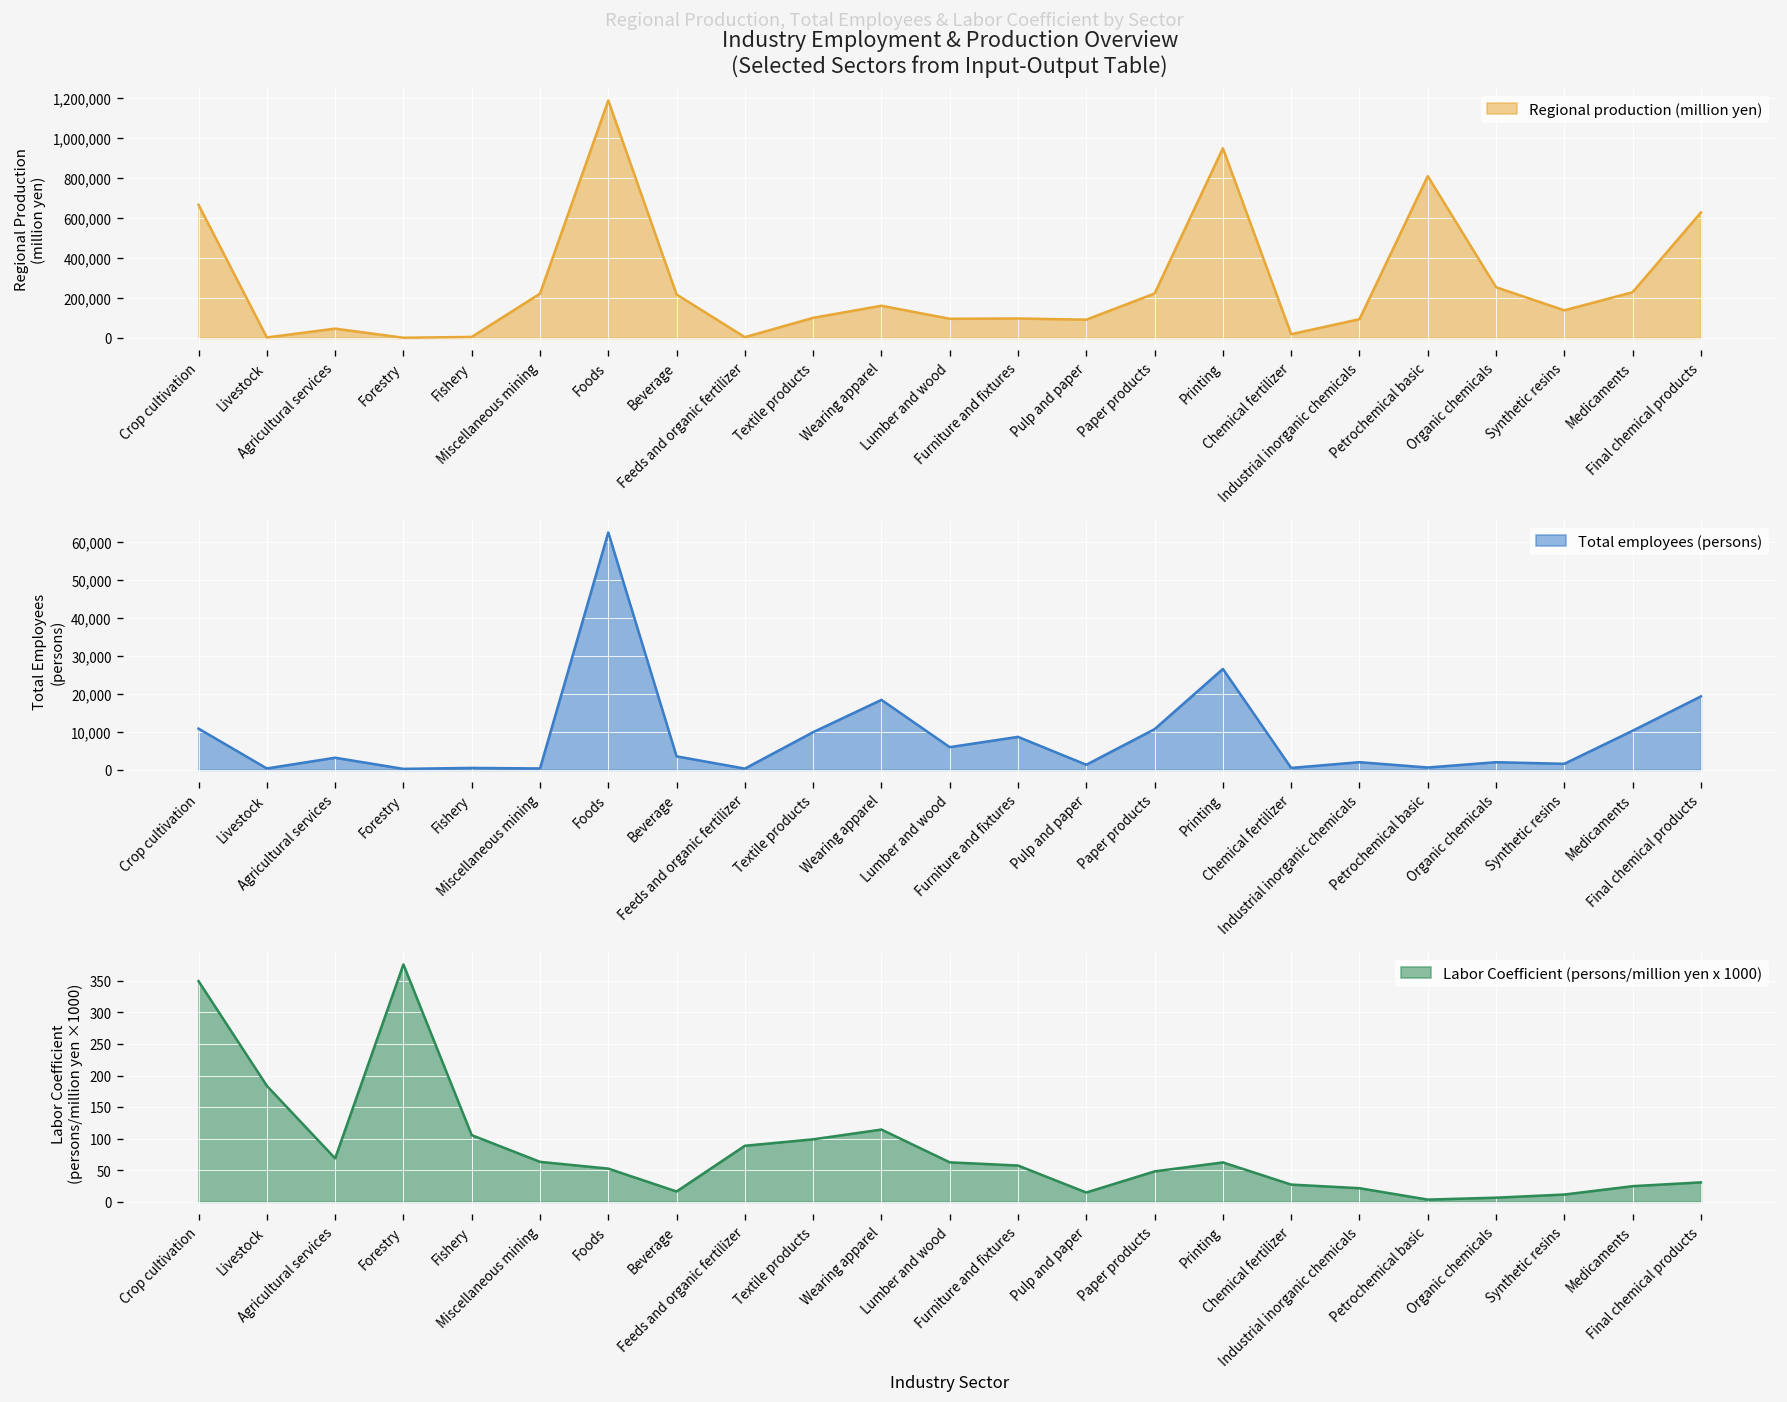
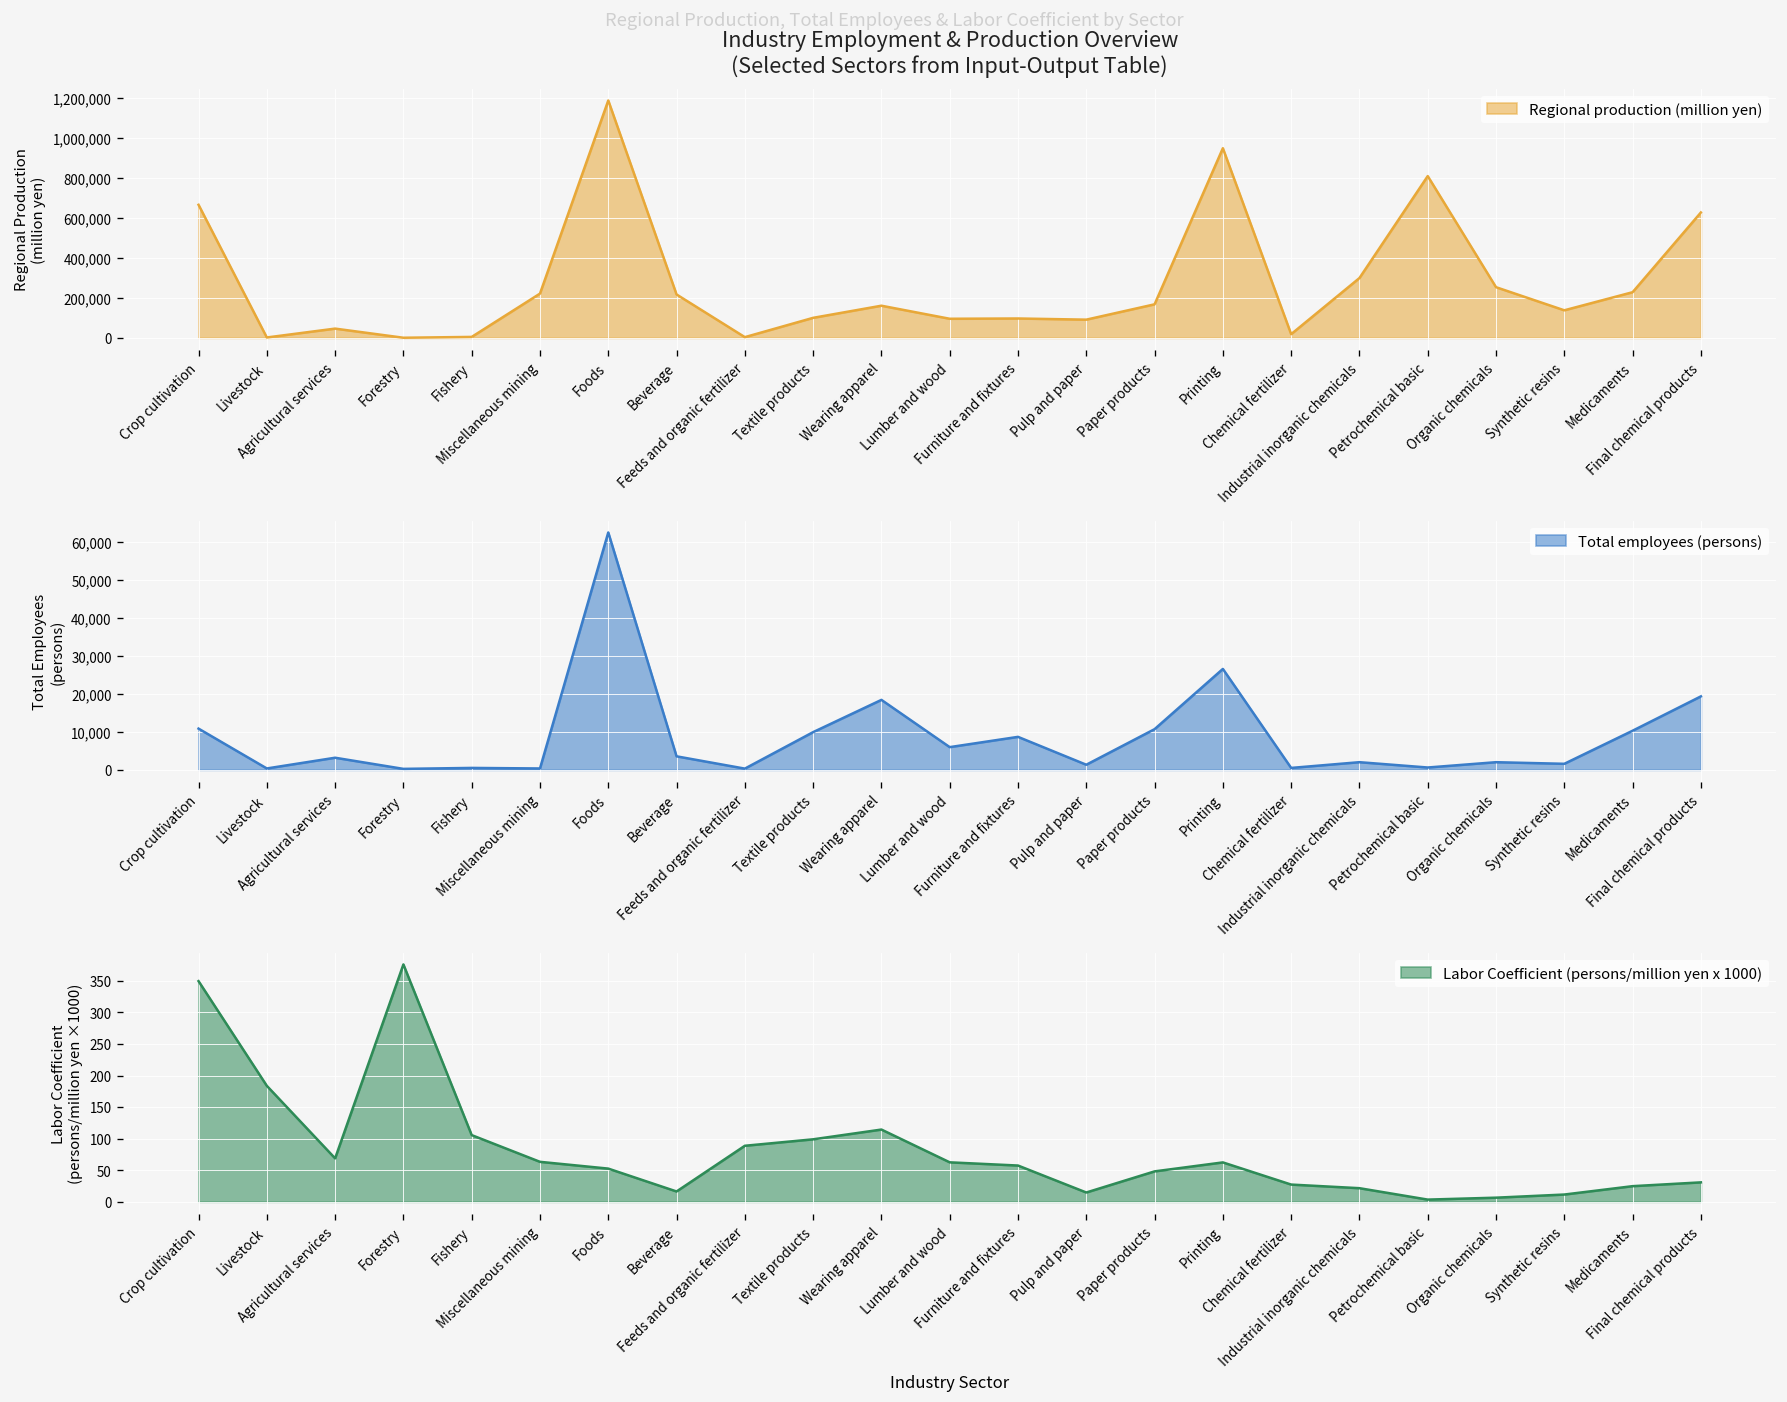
  {
    "Industry Employment & Production Overview (Selected Sectors from Input-Output Table)": {
      "Crop cultivation": "670,000",
      "Livestock": "0",
      "Agricultural services": "50,000",
      "Forestry": "0",
      "Fishery": "0",
      "Miscellaneous mining": "220,000",
      "Foods": "1,190,000",
      "Beverage": "220,000",
      "Feeds and organic fertilizer": "0",
      "Textile products": "100,000",
      "Wearing apparel": "160,000",
      "Lumber and wood": "100,000",
      "Furniture and fixtures": "100,000",
      "Pulp and paper": "90,000",
-     "Paper products": "220,000",
+     "Paper products": "170,000",
      "Printing": "950,000",
      "Chemical fertilizer": "20,000",
-     "Industrial inorganic chemicals": "90,000",
+     "Industrial inorganic chemicals": "300,000",
      "Petrochemical basic": "810,000",
      "Organic chemicals": "250,000",
      "Synthetic resins": "140,000",
      "Medicaments": "230,000",
      "Final chemical products": "630,000"
    }
  }
